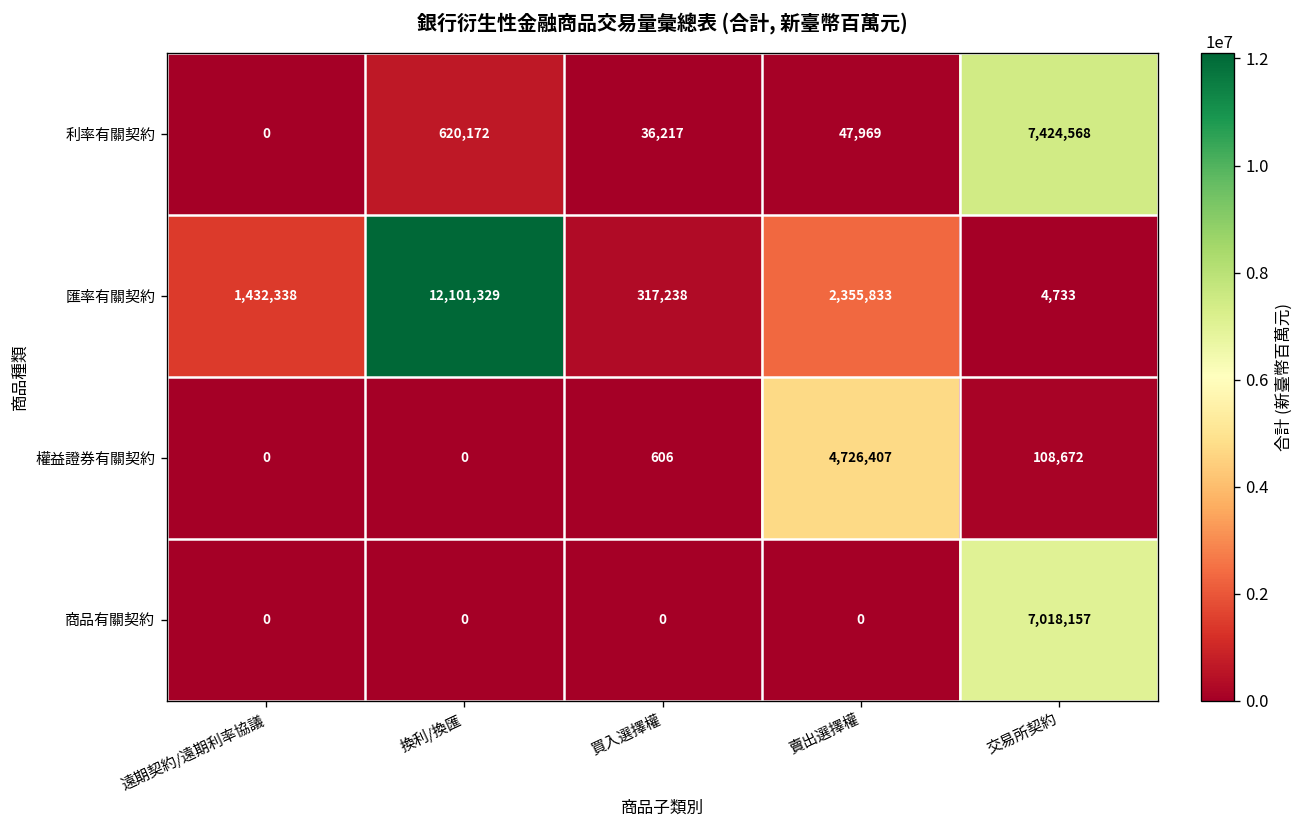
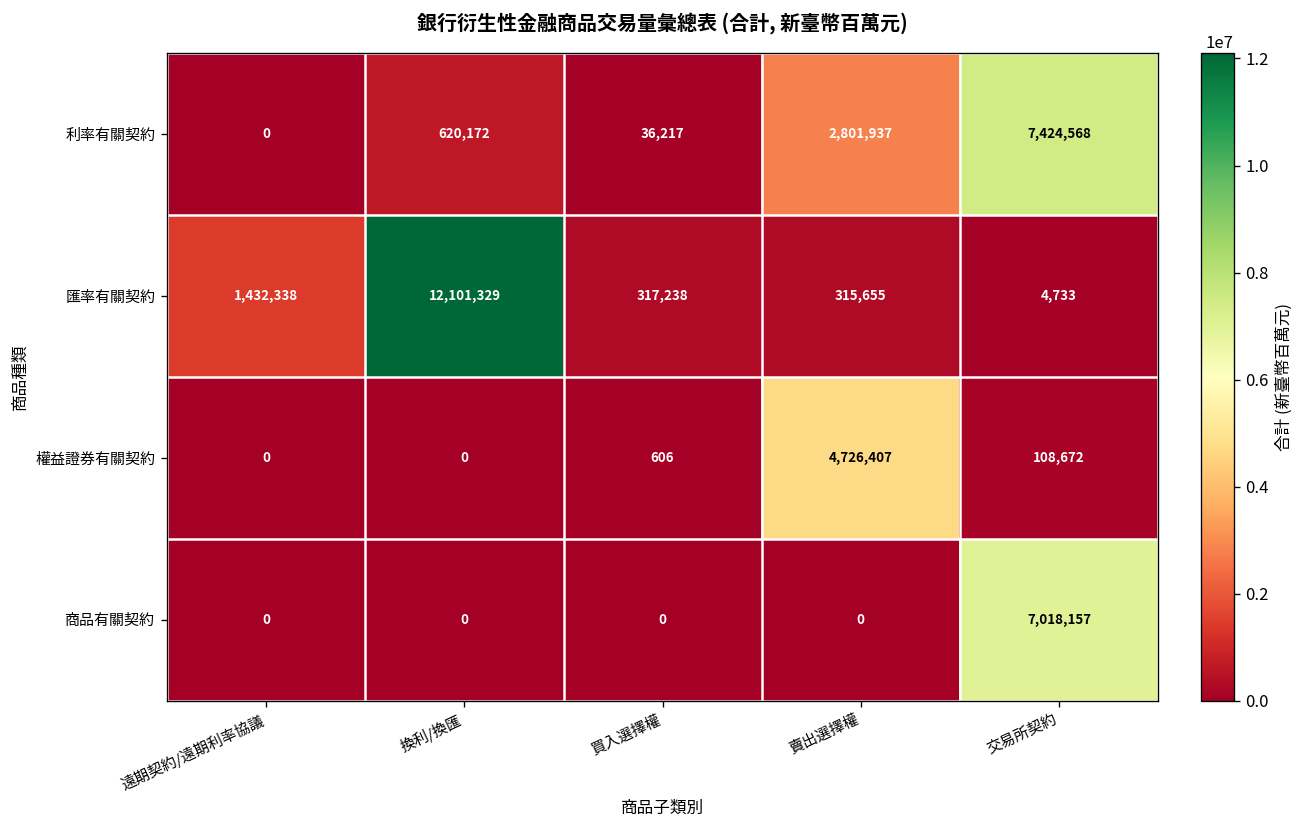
  {
    "利率有關契約": {
      "遠期契約/遠期利率協議": "0",
      "換利/換匯": "620,172",
      "買入選擇權": "36,217",
-     "賣出選擇權": "47,969",
+     "賣出選擇權": "2,801,937",
      "交易所契約": "7,424,568"
    },
    "匯率有關契約": {
      "遠期契約/遠期利率協議": "1,432,338",
      "換利/換匯": "12,101,329",
      "買入選擇權": "317,238",
-     "賣出選擇權": "2,355,833",
+     "賣出選擇權": "315,655",
      "交易所契約": "4,733"
    },
    "權益證券有關契約": {
      "遠期契約/遠期利率協議": "0",
      "換利/換匯": "0",
      "買入選擇權": "606",
      "賣出選擇權": "4,726,407",
      "交易所契約": "108,672"
    },
    "商品有關契約": {
      "遠期契約/遠期利率協議": "0",
      "換利/換匯": "0",
      "買入選擇權": "0",
      "賣出選擇權": "0",
      "交易所契約": "7,018,157"
    }
  }
